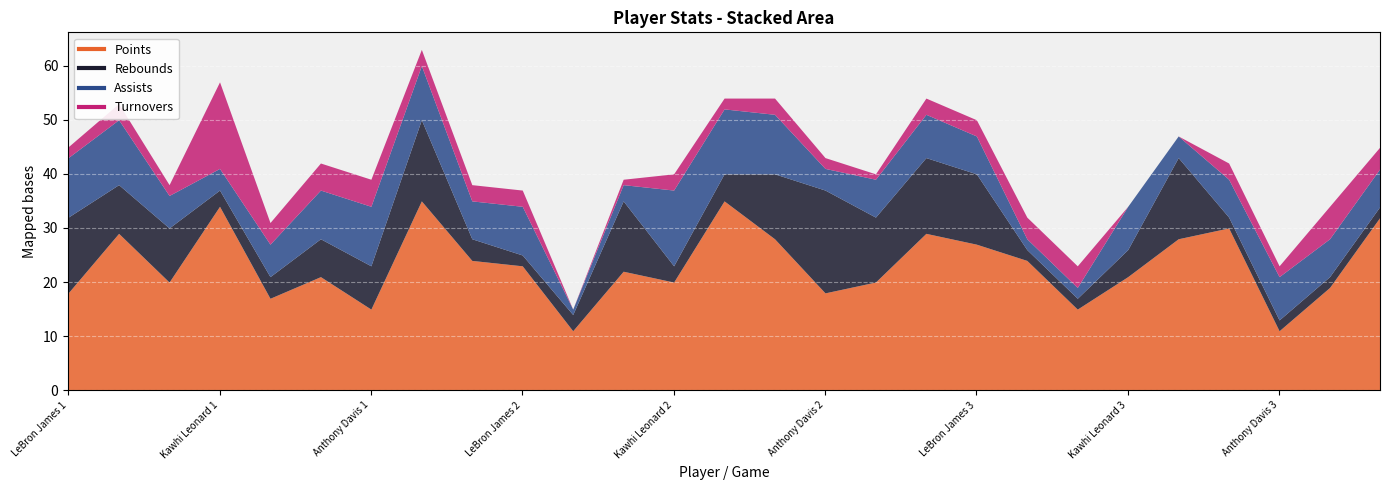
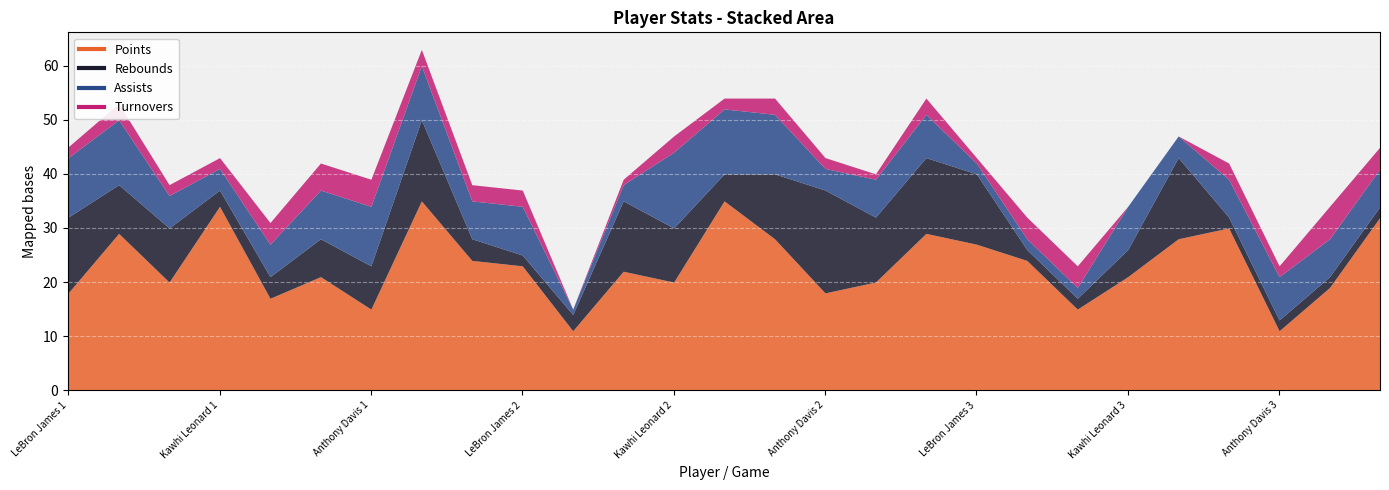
  {
    "Points": {
      "LeBron James 1": 18,
      "Kawhi Leonard 1": 34,
      "Anthony Davis 1": 15,
      "LeBron James 2": 23,
      "Kawhi Leonard 2": 20,
      "Anthony Davis 2": 18,
      "LeBron James 3": 27,
      "Kawhi Leonard 3": 21,
      "Anthony Davis 3": 11
    },
    "Rebounds": {
      "LeBron James 1": 14,
      "Kawhi Leonard 1": 3,
      "Anthony Davis 1": 8,
      "LeBron James 2": 2,
-     "Kawhi Leonard 2": 3,
+     "Kawhi Leonard 2": 10,
      "Anthony Davis 2": 19,
      "LeBron James 3": 13,
      "Kawhi Leonard 3": 5,
      "Anthony Davis 3": 2
    },
    "Assists": {
      "LeBron James 1": 11,
      "Kawhi Leonard 1": 4,
      "Anthony Davis 1": 11,
      "LeBron James 2": 9,
      "Kawhi Leonard 2": 14,
      "Anthony Davis 2": 4,
-     "LeBron James 3": 7,
+     "LeBron James 3": 2,
      "Anthony Davis 3": 8
    },
    "Turnovers": {
      "LeBron James 1": 2,
-     "Kawhi Leonard 1": 16,
+     "Kawhi Leonard 1": 2,
      "Anthony Davis 1": 5,
      "LeBron James 2": 3,
      "Kawhi Leonard 2": 3,
      "Anthony Davis 2": 2,
-     "LeBron James 3": 3,
+     "LeBron James 3": 1,
      "Anthony Davis 3": 2
    }
  }
